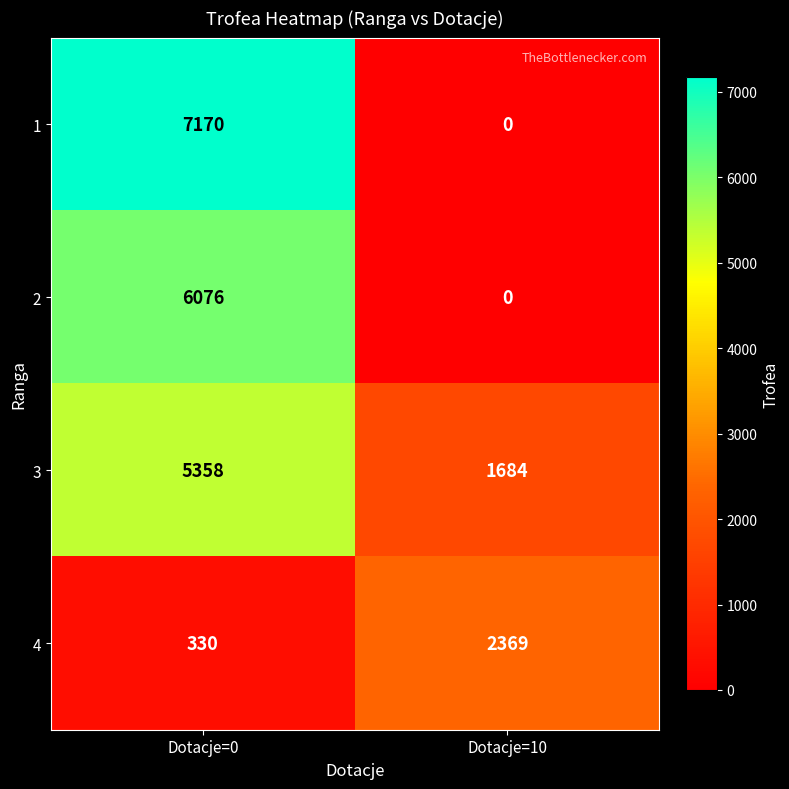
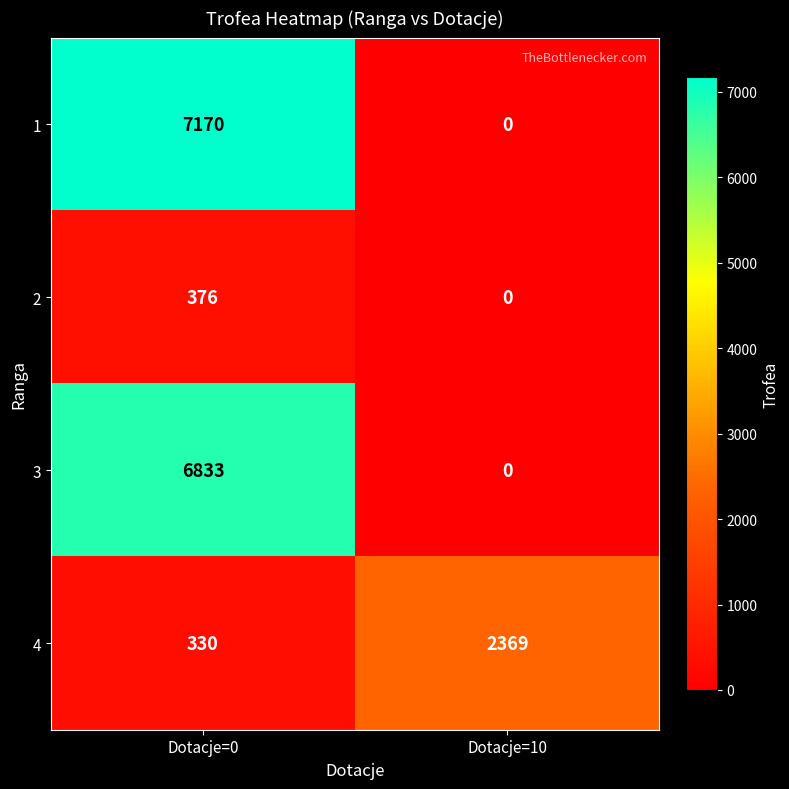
  {
    "1": {
      "Dotacje=0": 7170
    },
    "2": {
-     "Dotacje=0": 6076,
+     "Dotacje=0": 376,
      "Dotacje=10": 0
    },
    "3": {
-     "Dotacje=0": 5358,
-     "Dotacje=10": 1684
+     "Dotacje=0": 6833,
+     "Dotacje=10": 0
    },
    "4": {
      "Dotacje=0": 330,
      "Dotacje=10": 2369
    }
  }
